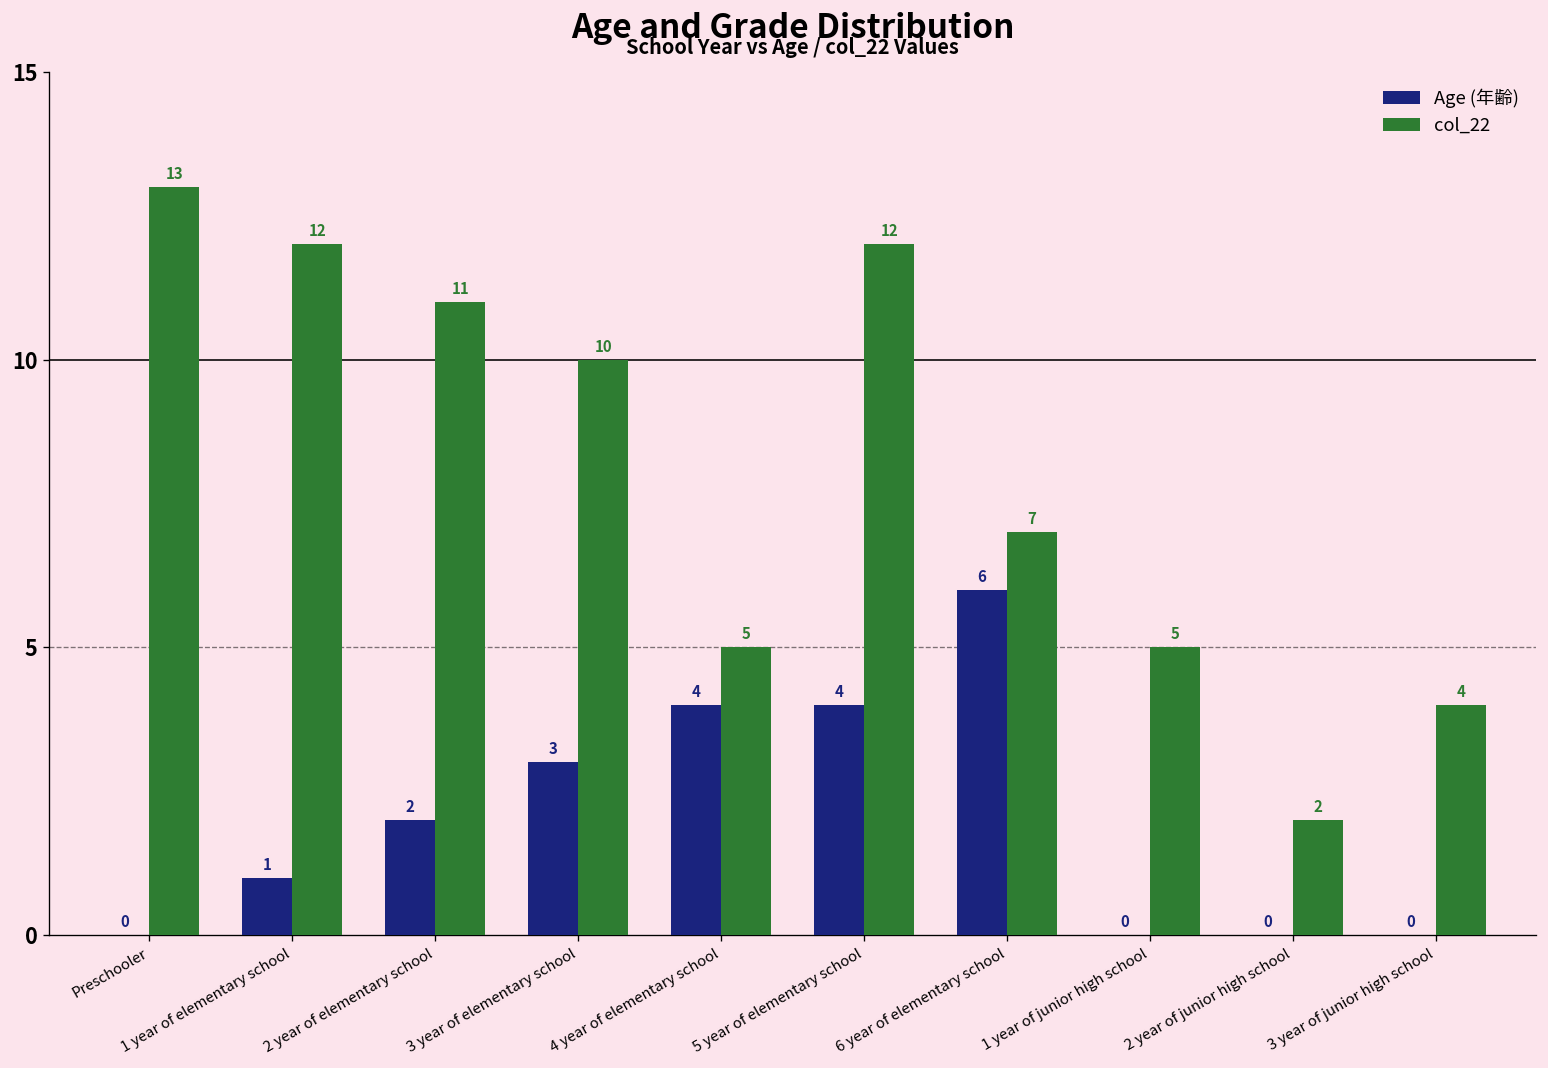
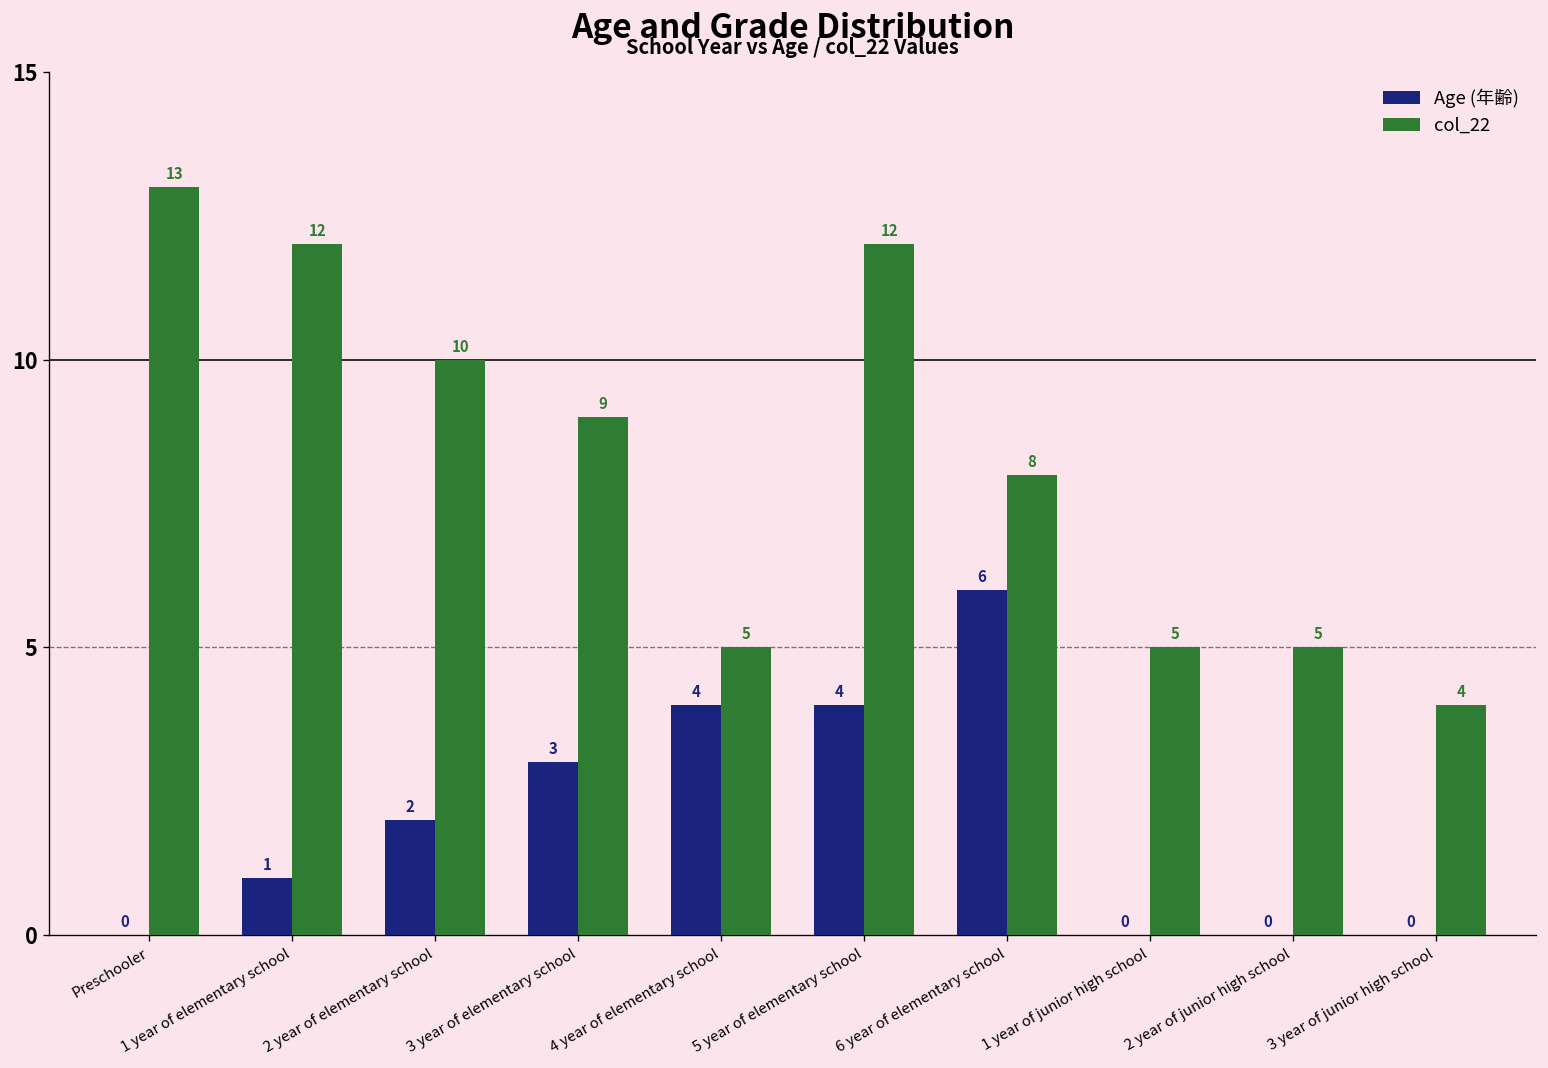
  {
    "Age (年齢)": {
      "Preschooler": 0,
      "1 year of elementary school": 1,
      "2 year of elementary school": 2,
      "3 year of elementary school": 3,
      "4 year of elementary school": 4,
      "5 year of elementary school": 4,
      "6 year of elementary school": 6,
      "1 year of junior high school": 0,
      "2 year of junior high school": 0,
      "3 year of junior high school": 0
    },
    "col_22": {
      "Preschooler": 13,
      "1 year of elementary school": 12,
-     "2 year of elementary school": 11,
-     "3 year of elementary school": 10,
+     "2 year of elementary school": 10,
+     "3 year of elementary school": 9,
      "4 year of elementary school": 5,
      "5 year of elementary school": 12,
-     "6 year of elementary school": 7,
+     "6 year of elementary school": 8,
      "1 year of junior high school": 5,
-     "2 year of junior high school": 2,
+     "2 year of junior high school": 5,
      "3 year of junior high school": 4
    }
  }
